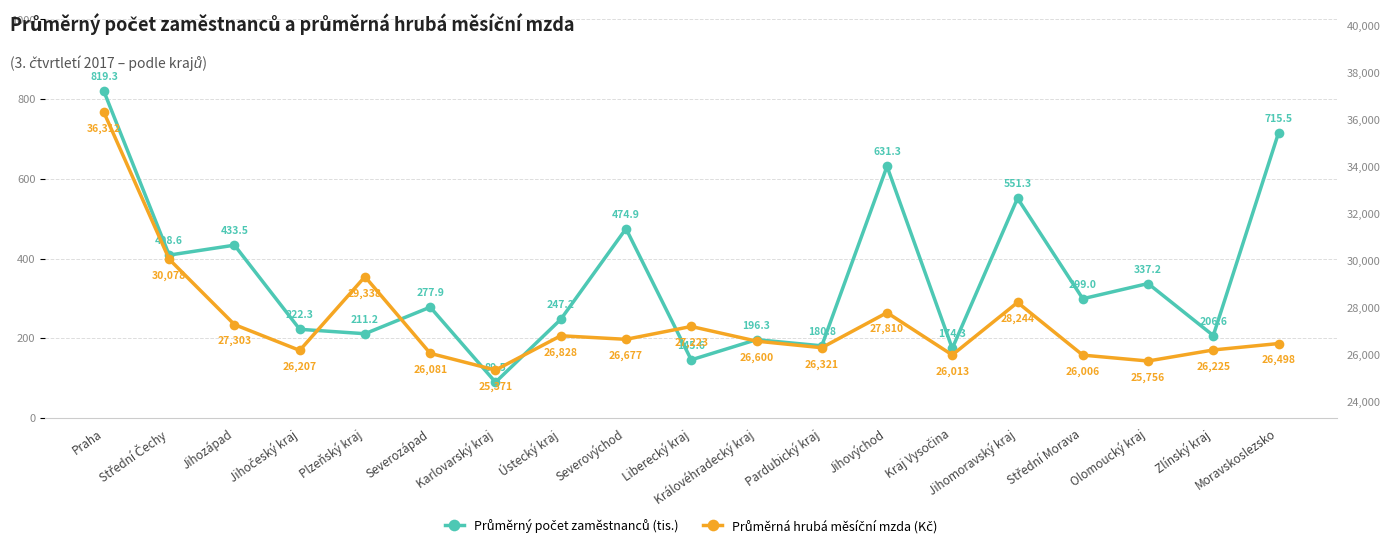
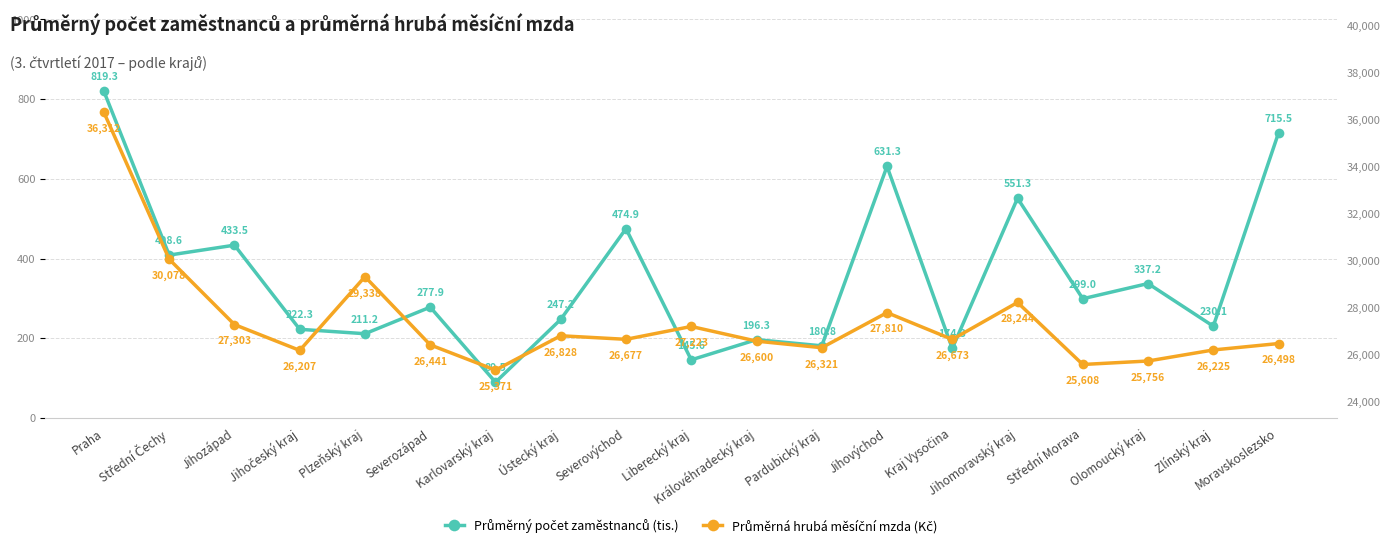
  {
    "Průměrný počet zaměstnanců (tis.)": {
      "Praha": "819.3",
      "Střední Čechy": "408.6",
      "Jihozápad": "433.5",
      "Jihočeský kraj": "222.3",
      "Plzeňský kraj": "211.2",
      "Severozápad": "277.9",
      "Ústecký kraj": "247.2",
      "Severovýchod": "474.9",
      "Královéhradecký kraj": "196.3",
      "Pardubický kraj": "180.8",
      "Jihovýchod": "631.3",
      "Kraj Vysočina": "174.3",
      "Jihomoravský kraj": "551.3",
      "Střední Morava": "299.0",
      "Olomoucký kraj": "337.2",
-     "Zlínský kraj": "206.6",
+     "Zlínský kraj": "230.1",
      "Moravskoslezsko": "715.5"
    },
    "Průměrná hrubá měsíční mzda (Kč)": {
      "Praha": "36,312",
      "Střední Čechy": "30,078",
      "Jihozápad": "27,303",
      "Jihočeský kraj": "26,207",
      "Plzeňský kraj": "29,338",
-     "Severozápad": "26,081",
+     "Severozápad": "26,441",
      "Ústecký kraj": "26,828",
      "Severovýchod": "26,677",
      "Královéhradecký kraj": "26,600",
      "Pardubický kraj": "26,321",
      "Jihovýchod": "27,810",
-     "Kraj Vysočina": "26,013",
+     "Kraj Vysočina": "26,673",
      "Jihomoravský kraj": "28,244",
-     "Střední Morava": "26,006",
+     "Střední Morava": "25,608",
      "Olomoucký kraj": "25,756",
      "Zlínský kraj": "26,225",
      "Moravskoslezsko": "26,498"
    }
  }
